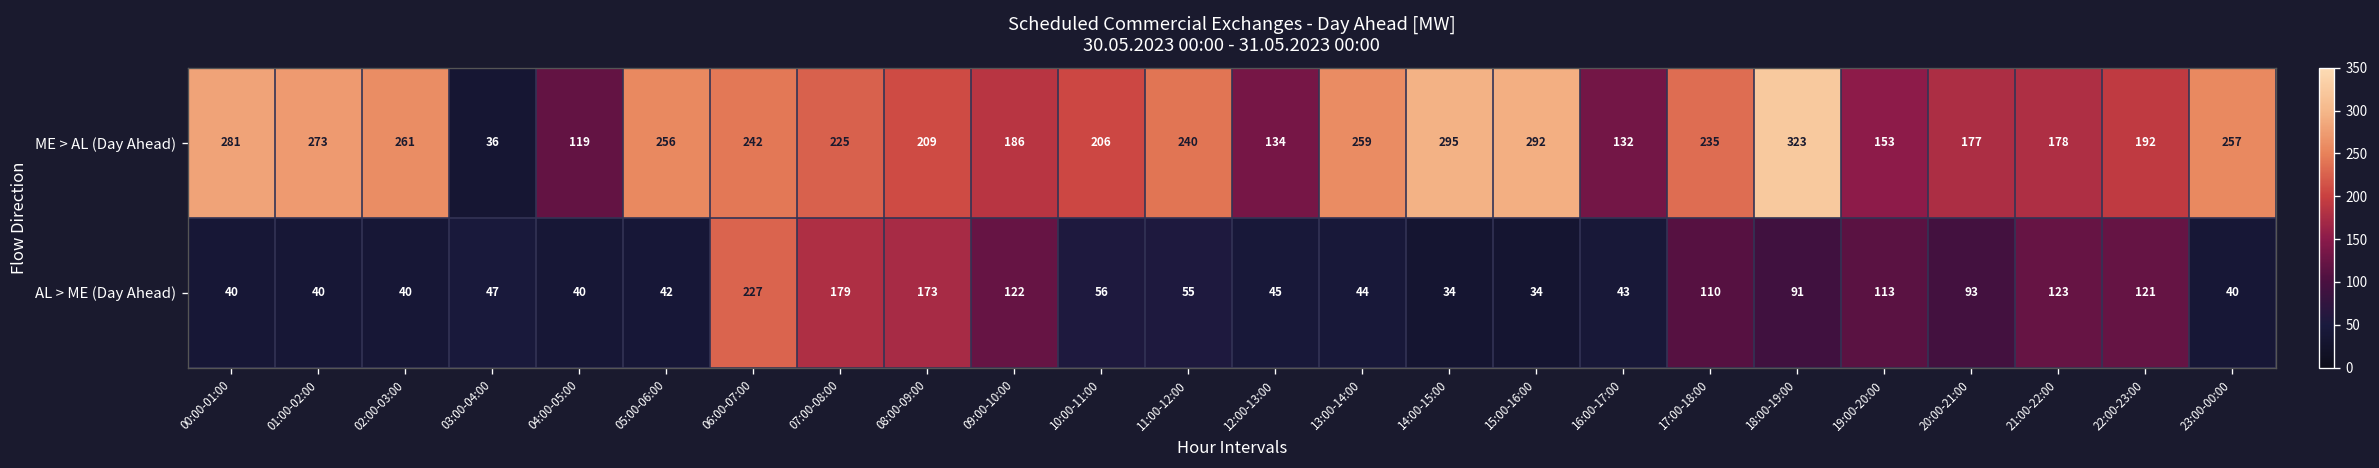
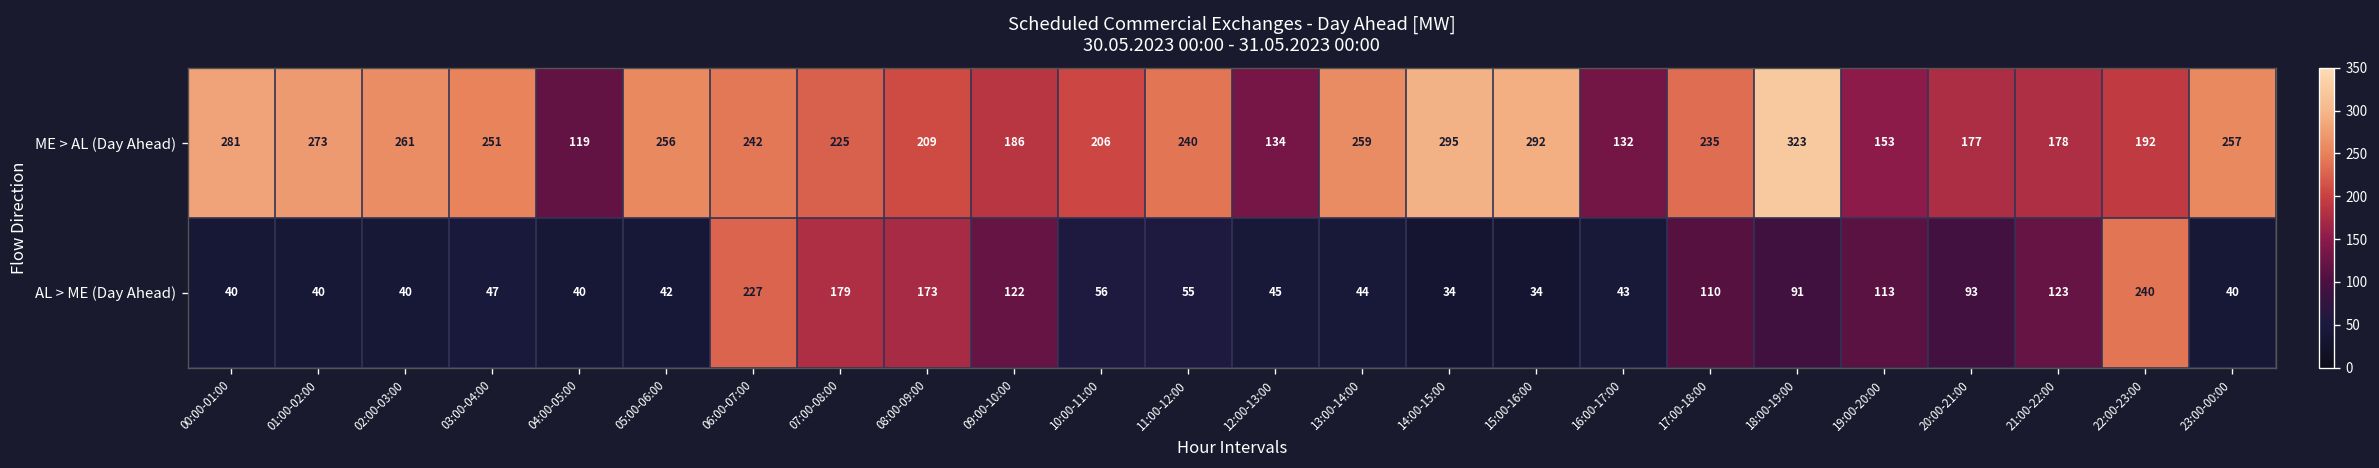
  {
    "ME > AL (Day Ahead)": {
      "00:00-01:00": 281,
      "01:00-02:00": 273,
      "02:00-03:00": 261,
-     "03:00-04:00": 36,
+     "03:00-04:00": 251,
      "04:00-05:00": 119,
      "05:00-06:00": 256,
      "06:00-07:00": 242,
      "07:00-08:00": 225,
      "08:00-09:00": 209,
      "09:00-10:00": 186,
      "10:00-11:00": 206,
      "11:00-12:00": 240,
      "12:00-13:00": 134,
      "13:00-14:00": 259,
      "14:00-15:00": 295,
      "15:00-16:00": 292,
      "16:00-17:00": 132,
      "17:00-18:00": 235,
      "18:00-19:00": 323,
      "19:00-20:00": 153,
      "20:00-21:00": 177,
      "21:00-22:00": 178,
      "22:00-23:00": 192,
      "23:00-00:00": 257
    },
    "AL > ME (Day Ahead)": {
      "00:00-01:00": 40,
      "01:00-02:00": 40,
      "02:00-03:00": 40,
      "03:00-04:00": 47,
      "04:00-05:00": 40,
      "05:00-06:00": 42,
      "06:00-07:00": 227,
      "07:00-08:00": 179,
      "08:00-09:00": 173,
      "09:00-10:00": 122,
      "10:00-11:00": 56,
      "11:00-12:00": 55,
      "12:00-13:00": 45,
      "13:00-14:00": 44,
      "14:00-15:00": 34,
      "15:00-16:00": 34,
      "16:00-17:00": 43,
      "17:00-18:00": 110,
      "18:00-19:00": 91,
      "19:00-20:00": 113,
      "20:00-21:00": 93,
      "21:00-22:00": 123,
-     "22:00-23:00": 121,
+     "22:00-23:00": 240,
      "23:00-00:00": 40
    }
  }
